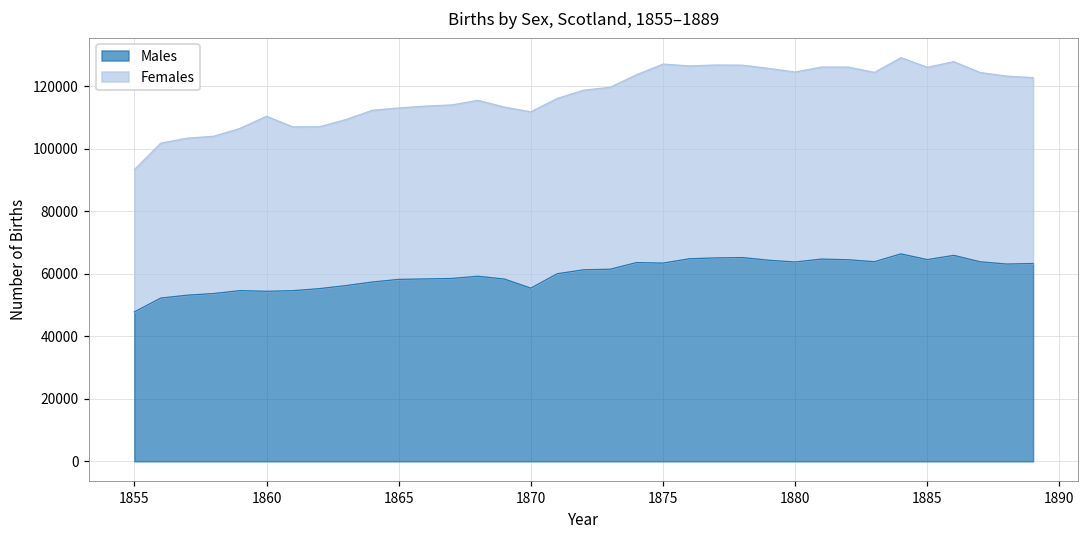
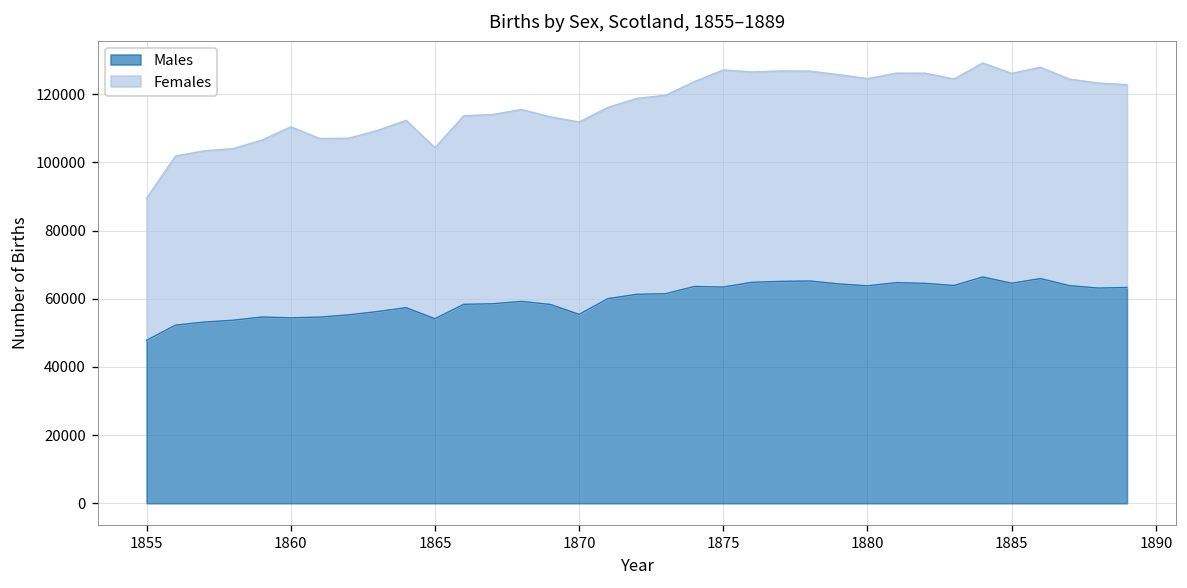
  {
    "Males": {
      "1855": 48000,
      "1860": 54000,
-     "1865": 58000,
+     "1865": 54000,
      "1870": 55000,
      "1875": 63000,
      "1880": 64000,
      "1885": 65000
    },
    "Females": {
-     "1855": 46000,
+     "1855": 42000,
      "1860": 56000,
-     "1865": 55000,
+     "1865": 50000,
      "1870": 56000,
      "1875": 64000,
      "1880": 61000,
      "1885": 62000
    }
  }
